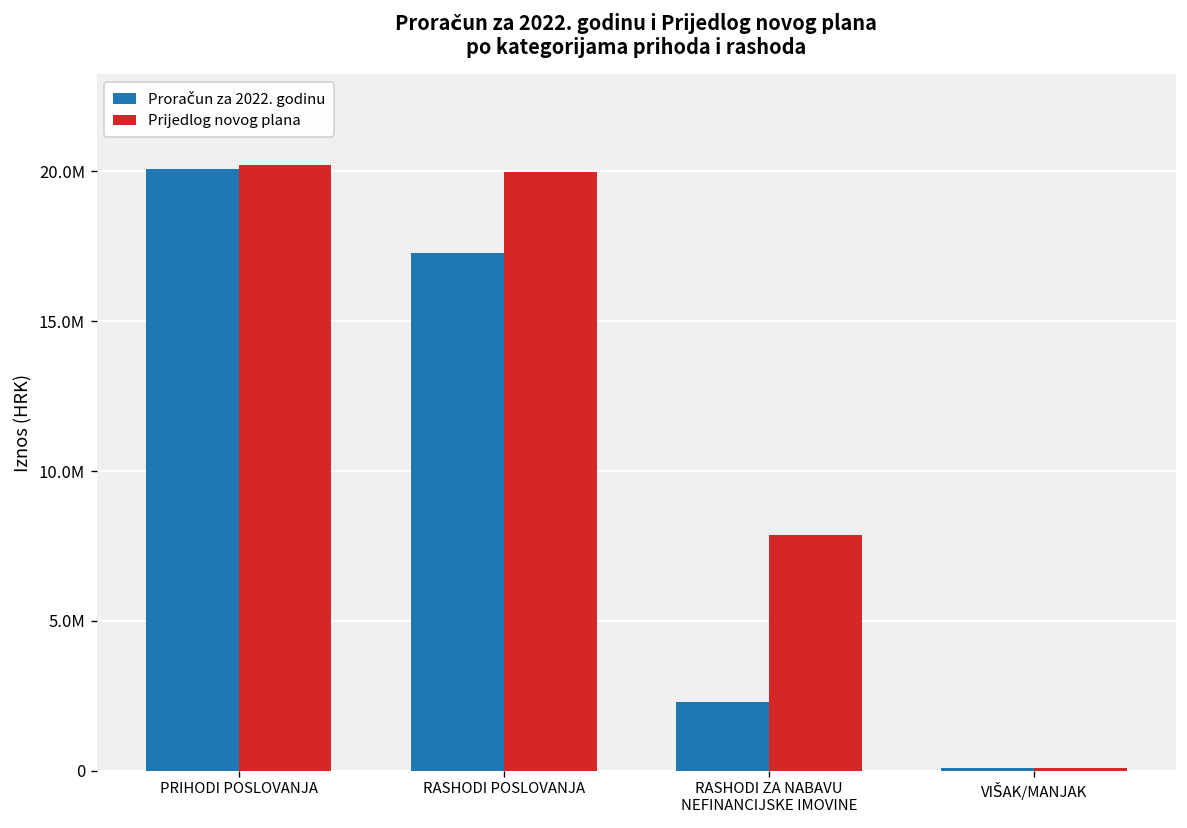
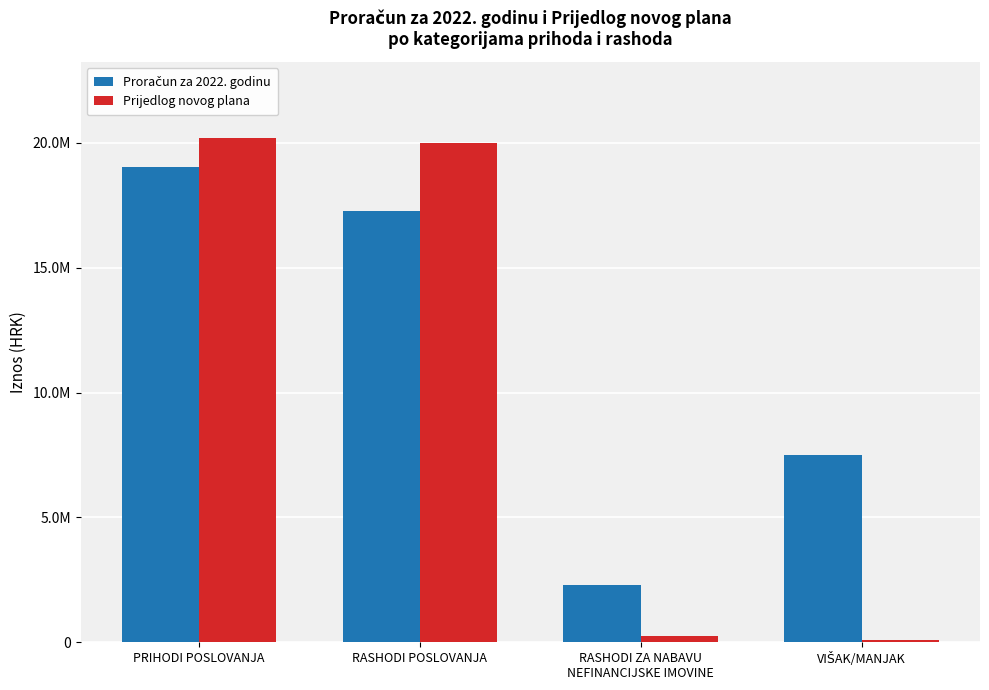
  {
    "Proračun za 2022. godinu": {
-     "PRIHODI POSLOVANJA": 20100000,
+     "PRIHODI POSLOVANJA": 19000000,
      "RASHODI POSLOVANJA": 17300000,
      "RASHODI ZA NABAVU NEFINANCIJSKE IMOVINE": 2300000,
-     "VIŠAK/MANJAK": 100000
+     "VIŠAK/MANJAK": 7500000
    },
    "Prijedlog novog plana": {
      "PRIHODI POSLOVANJA": 20200000,
      "RASHODI POSLOVANJA": 20000000,
-     "RASHODI ZA NABAVU NEFINANCIJSKE IMOVINE": 7900000
+     "RASHODI ZA NABAVU NEFINANCIJSKE IMOVINE": 300000
    }
  }
